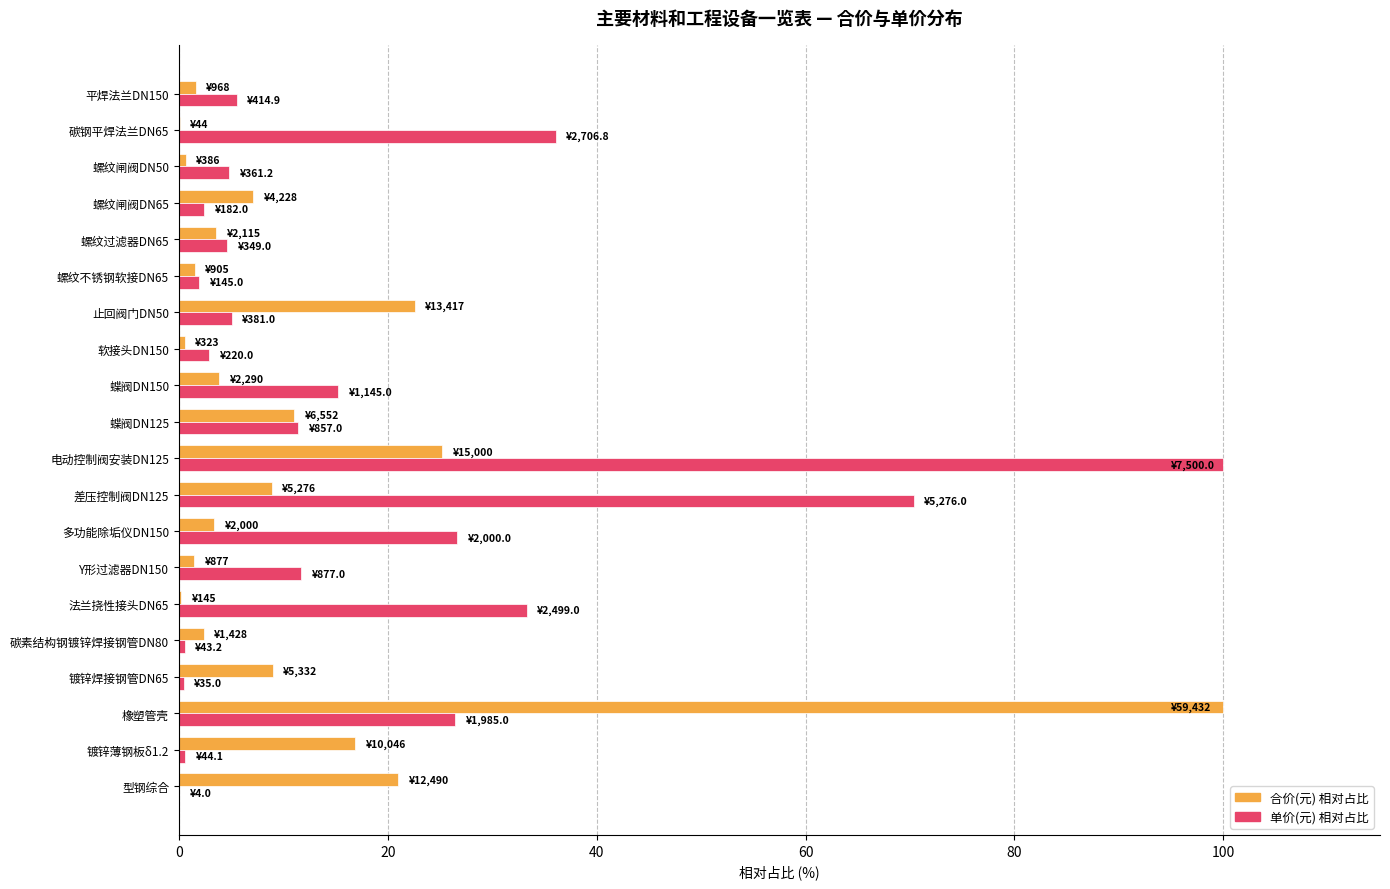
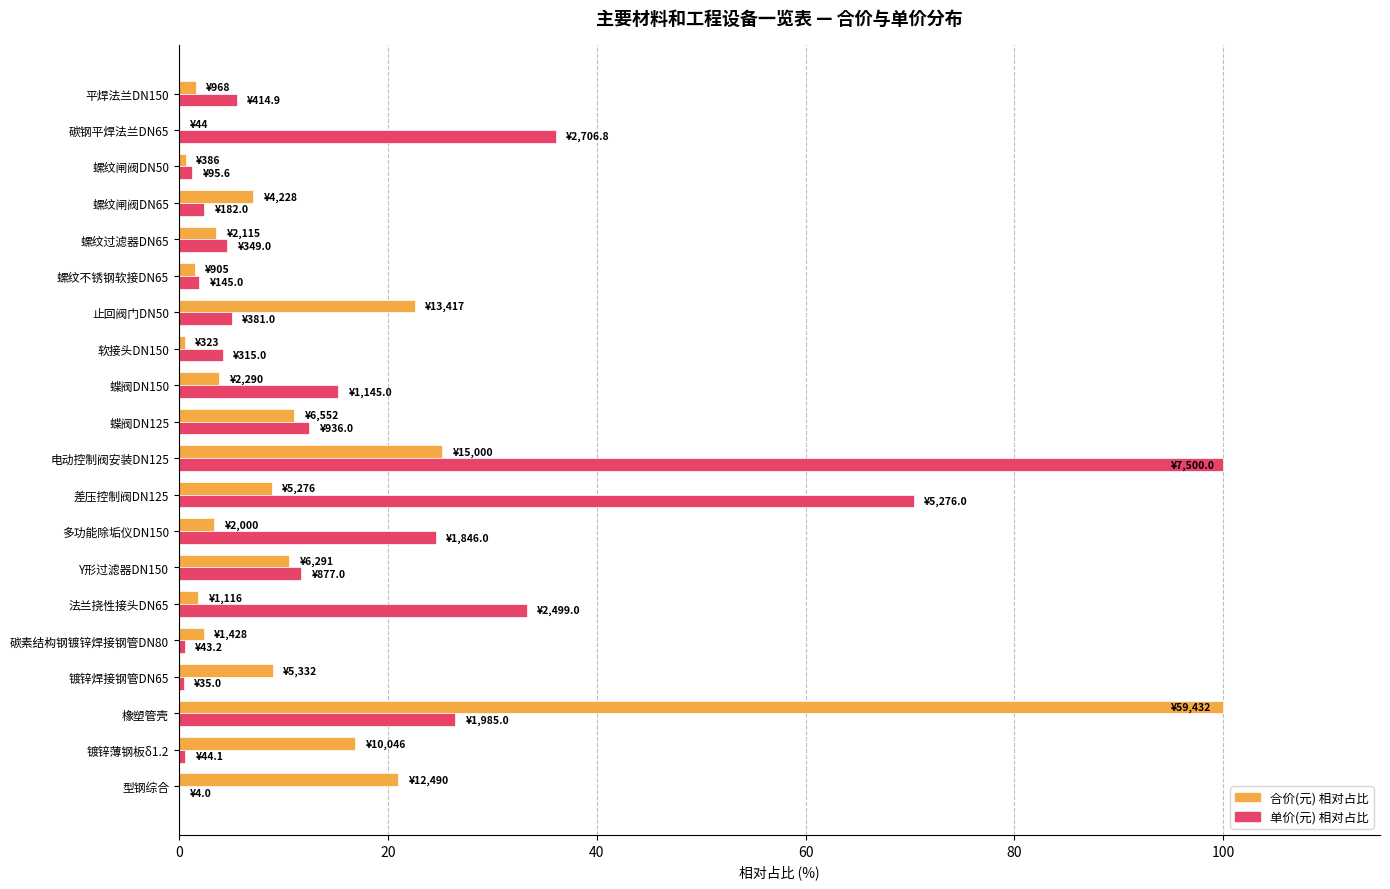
  {
    "合价(元) 相对占比": {
-     "Y形过滤器DN150": "¥877",
-     "法兰挠性接头DN65": "¥145"
+     "Y形过滤器DN150": "¥6,291",
+     "法兰挠性接头DN65": "¥1,116"
    },
    "单价(元) 相对占比": {
-     "螺纹闸阀DN50": "¥361.2",
-     "软接头DN150": "¥220.0",
-     "蝶阀DN125": "¥857.0",
-     "多功能除垢仪DN150": "¥2,000.0"
+     "螺纹闸阀DN50": "¥95.6",
+     "软接头DN150": "¥315.0",
+     "蝶阀DN125": "¥936.0",
+     "多功能除垢仪DN150": "¥1,846.0"
    }
  }
